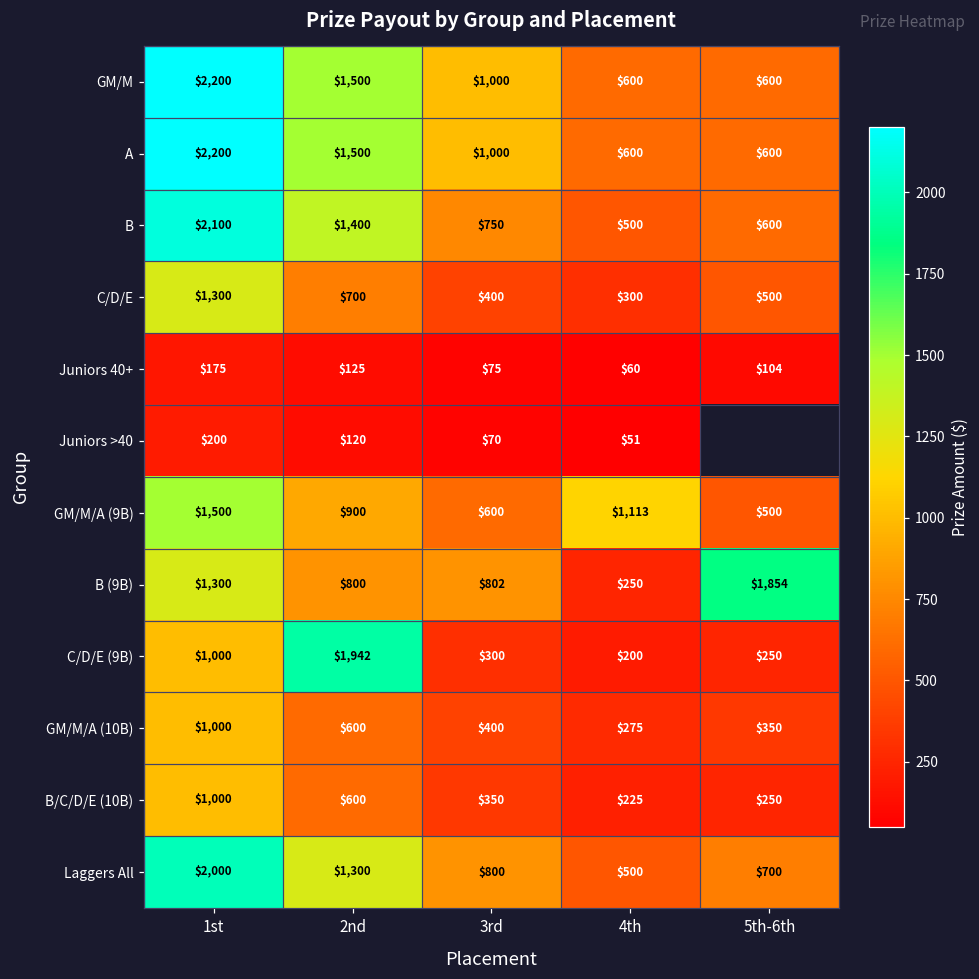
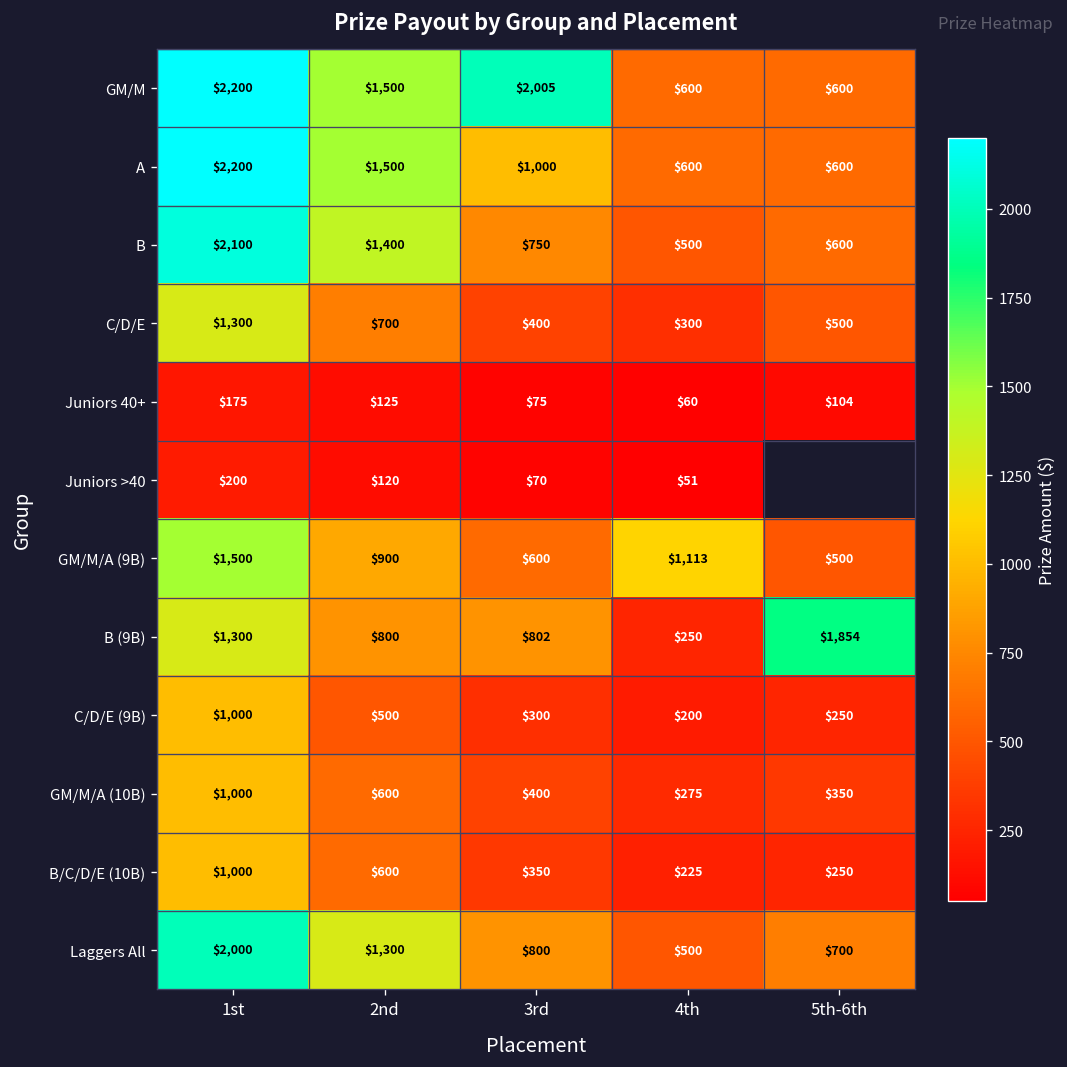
  {
    "GM/M": {
      "1st": "$2,200",
      "2nd": "$1,500",
-     "3rd": "$1,000",
+     "3rd": "$2,005",
      "4th": "$600",
      "5th-6th": "$600"
    },
    "A": {
      "1st": "$2,200",
      "2nd": "$1,500",
      "3rd": "$1,000",
      "4th": "$600",
      "5th-6th": "$600"
    },
    "B": {
      "1st": "$2,100",
      "2nd": "$1,400",
      "3rd": "$750",
      "4th": "$500",
      "5th-6th": "$600"
    },
    "C/D/E": {
      "1st": "$1,300",
      "2nd": "$700",
      "3rd": "$400",
      "4th": "$300",
      "5th-6th": "$500"
    },
    "Juniors 40+": {
      "1st": "$175",
      "2nd": "$125",
      "3rd": "$75",
      "4th": "$60",
      "5th-6th": "$104"
    },
    "Juniors >40": {
      "1st": "$200",
      "2nd": "$120",
      "3rd": "$70",
      "4th": "$51"
    },
    "GM/M/A (9B)": {
      "1st": "$1,500",
      "2nd": "$900",
      "3rd": "$600",
      "4th": "$1,113",
      "5th-6th": "$500"
    },
    "B (9B)": {
      "1st": "$1,300",
      "2nd": "$800",
      "3rd": "$802",
      "4th": "$250",
      "5th-6th": "$1,854"
    },
    "C/D/E (9B)": {
      "1st": "$1,000",
-     "2nd": "$1,942",
+     "2nd": "$500",
      "3rd": "$300",
      "4th": "$200",
      "5th-6th": "$250"
    },
    "GM/M/A (10B)": {
      "1st": "$1,000",
      "2nd": "$600",
      "3rd": "$400",
      "4th": "$275",
      "5th-6th": "$350"
    },
    "B/C/D/E (10B)": {
      "1st": "$1,000",
      "2nd": "$600",
      "3rd": "$350",
      "4th": "$225",
      "5th-6th": "$250"
    },
    "Laggers All": {
      "1st": "$2,000",
      "2nd": "$1,300",
      "3rd": "$800",
      "4th": "$500",
      "5th-6th": "$700"
    }
  }
